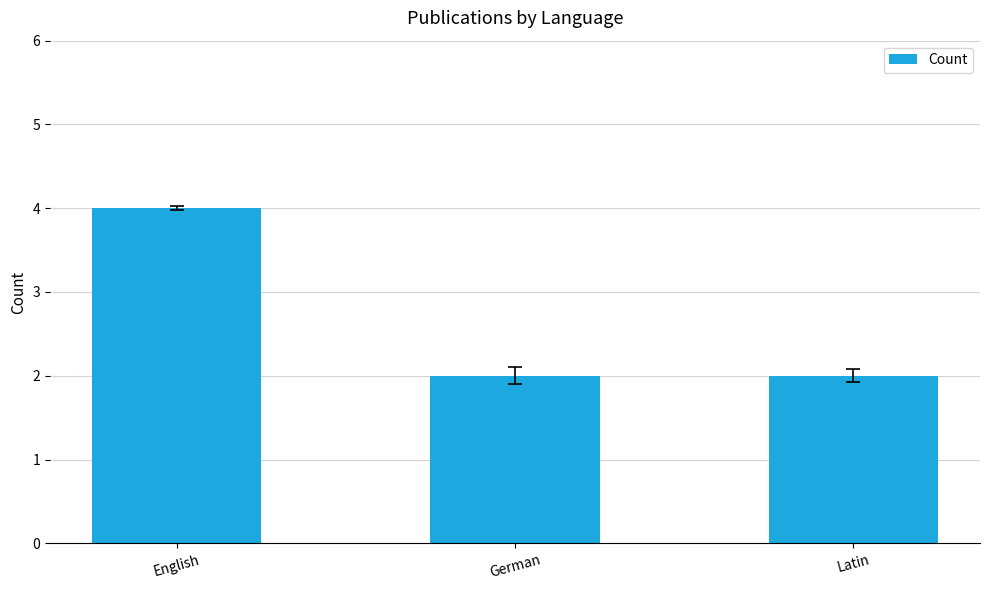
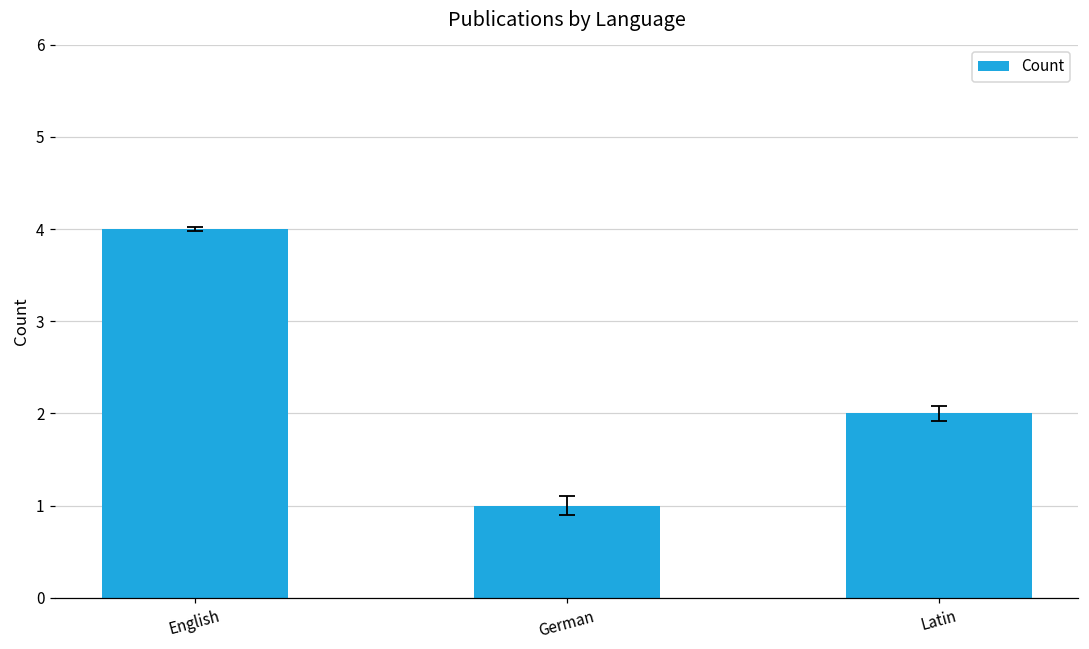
  {
    "Count": {
      "English": 4,
-     "German": 2,
+     "German": 1,
      "Latin": 2
    }
  }
